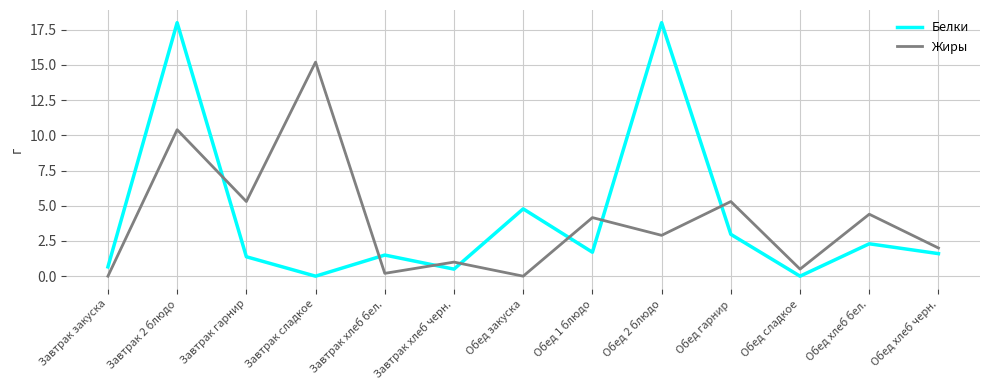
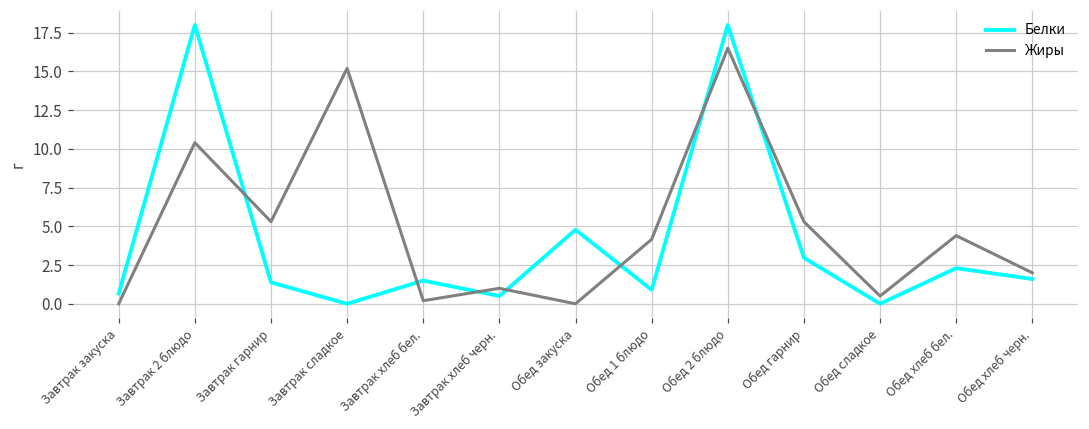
  {
    "Белки": {
      "Завтрак закуска": 0.7,
      "Завтрак 2 блюдо": 18.0,
      "Завтрак гарнир": 1.4,
      "Завтрак сладкое": 0.0,
      "Завтрак хлеб бел.": 1.5,
      "Завтрак хлеб черн.": 0.5,
      "Обед закуска": 4.8,
-     "Обед 1 блюдо": 1.7,
+     "Обед 1 блюдо": 0.9,
      "Обед 2 блюдо": 18.0,
      "Обед гарнир": 3.0,
      "Обед сладкое": 0.0,
      "Обед хлеб бел.": 2.3,
      "Обед хлеб черн.": 1.6
    },
    "Жиры": {
      "Завтрак закуска": 0.0,
      "Завтрак 2 блюдо": 10.4,
      "Завтрак гарнир": 5.3,
      "Завтрак сладкое": 15.2,
      "Завтрак хлеб бел.": 0.2,
      "Завтрак хлеб черн.": 1.0,
      "Обед закуска": 0.0,
      "Обед 1 блюдо": 4.2,
-     "Обед 2 блюдо": 2.9,
+     "Обед 2 блюдо": 16.5,
      "Обед гарнир": 5.3,
      "Обед сладкое": 0.5,
      "Обед хлеб бел.": 4.4,
      "Обед хлеб черн.": 2.0
    }
  }
